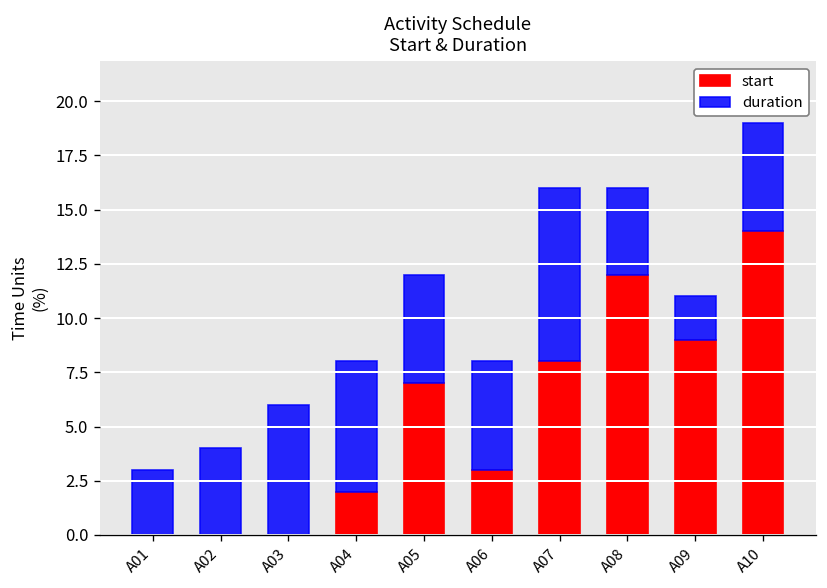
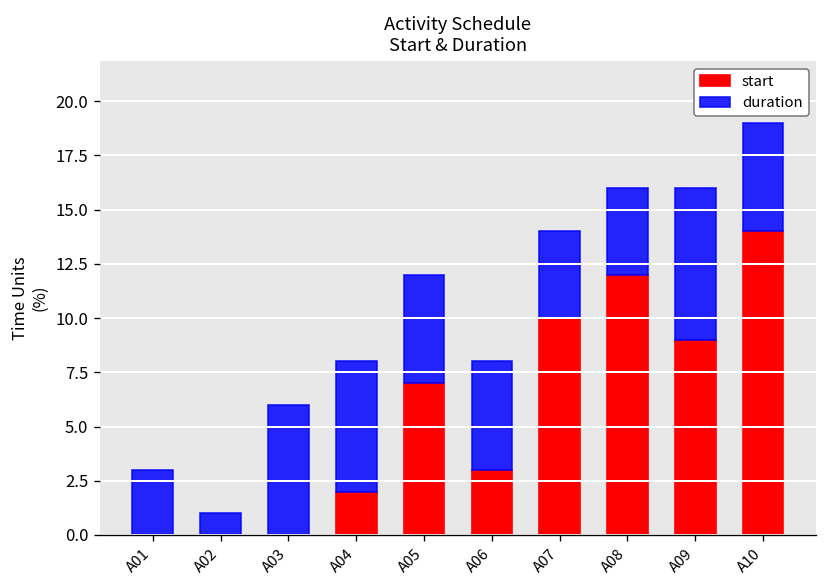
  {
    "start": {
      "A01": 0,
      "A02": 0,
      "A03": 0,
      "A04": 2,
      "A05": 7,
      "A06": 3,
-     "A07": 8,
+     "A07": 10,
      "A08": 12,
      "A09": 9,
      "A10": 14
    },
    "duration": {
      "A01": 3,
-     "A02": 4,
+     "A02": 1,
      "A03": 6,
      "A04": 6,
      "A05": 5,
      "A06": 5,
-     "A07": 8,
+     "A07": 4,
      "A08": 4,
-     "A09": 2,
+     "A09": 7,
      "A10": 5
    }
  }
